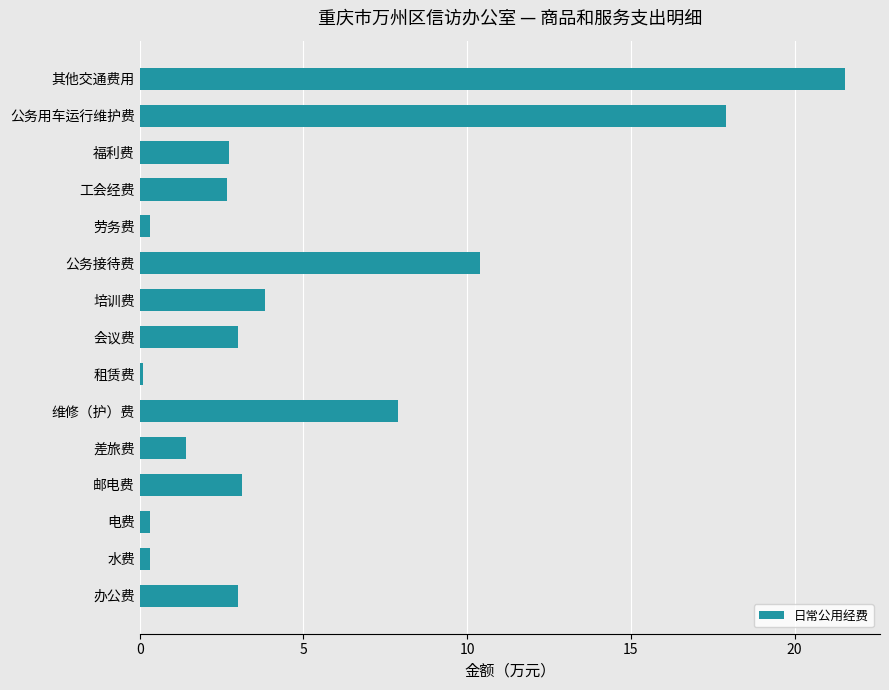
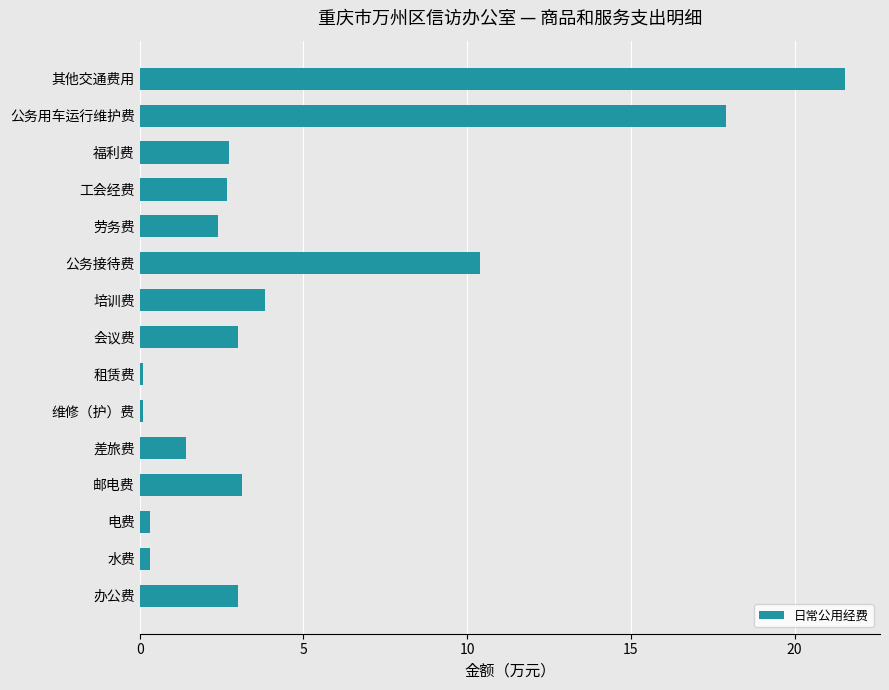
  {
    "其他交通费用": 21.5,
    "公务用车运行维护费": 17.9,
    "福利费": 2.7,
    "工会经费": 2.7,
-   "劳务费": 0.3,
+   "劳务费": 2.4,
    "公务接待费": 10.4,
    "培训费": 3.8,
    "会议费": 3.0,
    "租赁费": 0.1,
-   "维修（护）费": 7.9,
+   "维修（护）费": 0.1,
    "差旅费": 1.4,
    "邮电费": 3.1,
    "电费": 0.3,
    "水费": 0.3,
    "办公费": 3.0
  }
